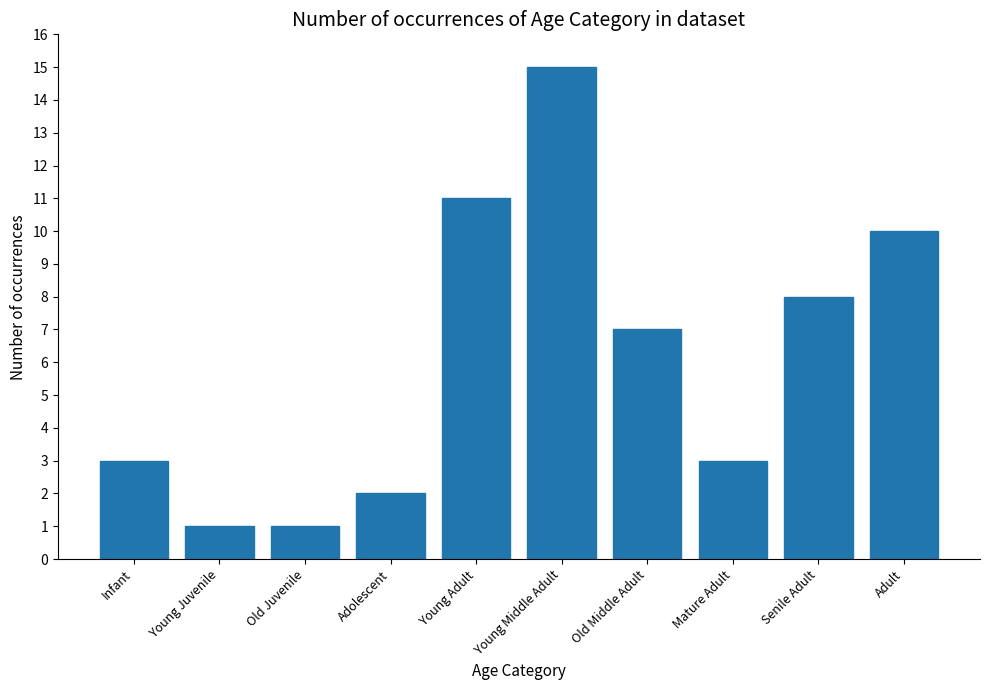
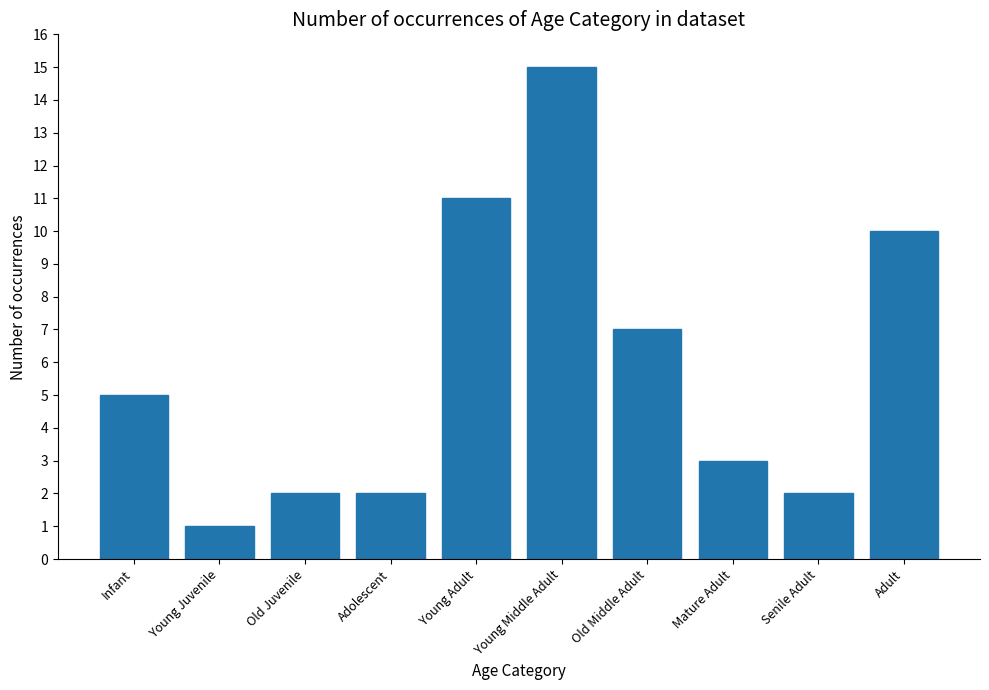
  {
-   "Infant": 3,
+   "Infant": 5,
    "Young Juvenile": 1,
-   "Old Juvenile": 1,
+   "Old Juvenile": 2,
    "Adolescent": 2,
    "Young Adult": 11,
    "Young Middle Adult": 15,
    "Old Middle Adult": 7,
    "Mature Adult": 3,
-   "Senile Adult": 8,
+   "Senile Adult": 2,
    "Adult": 10
  }
